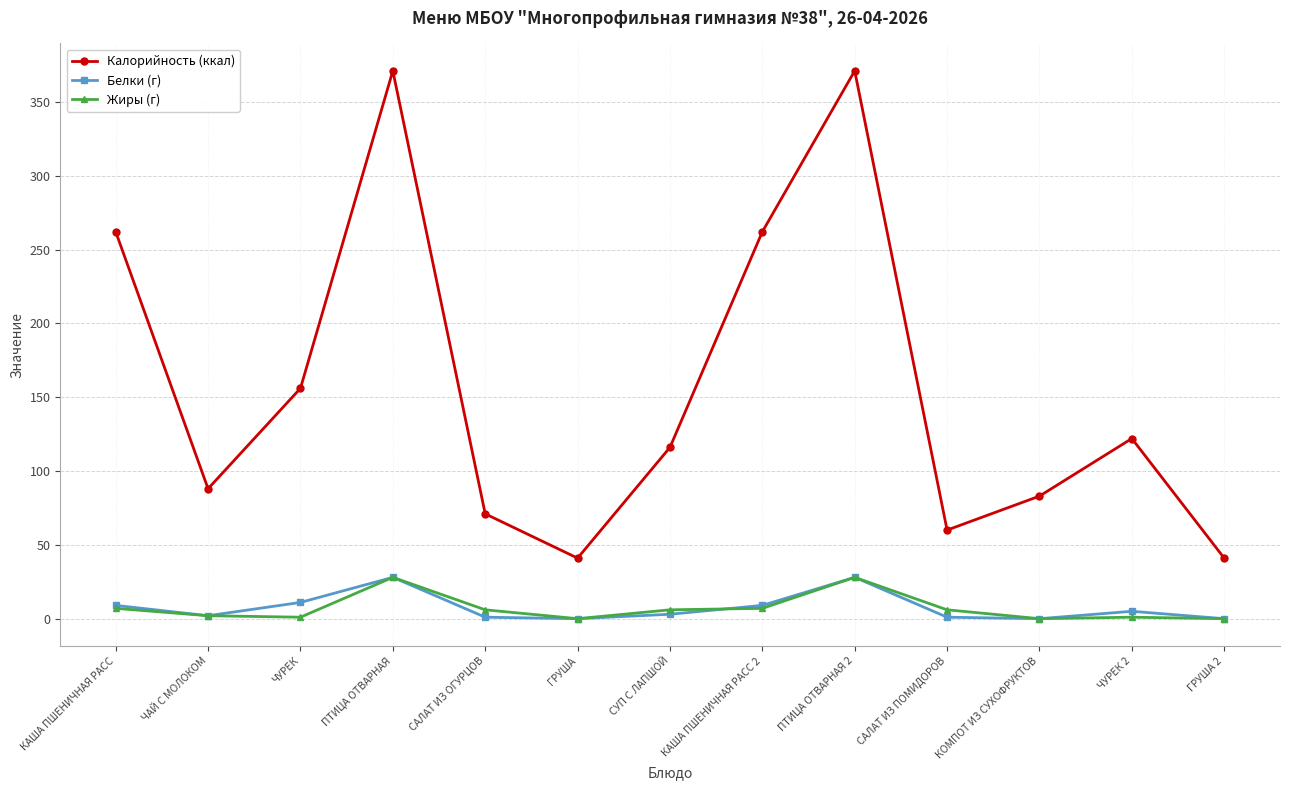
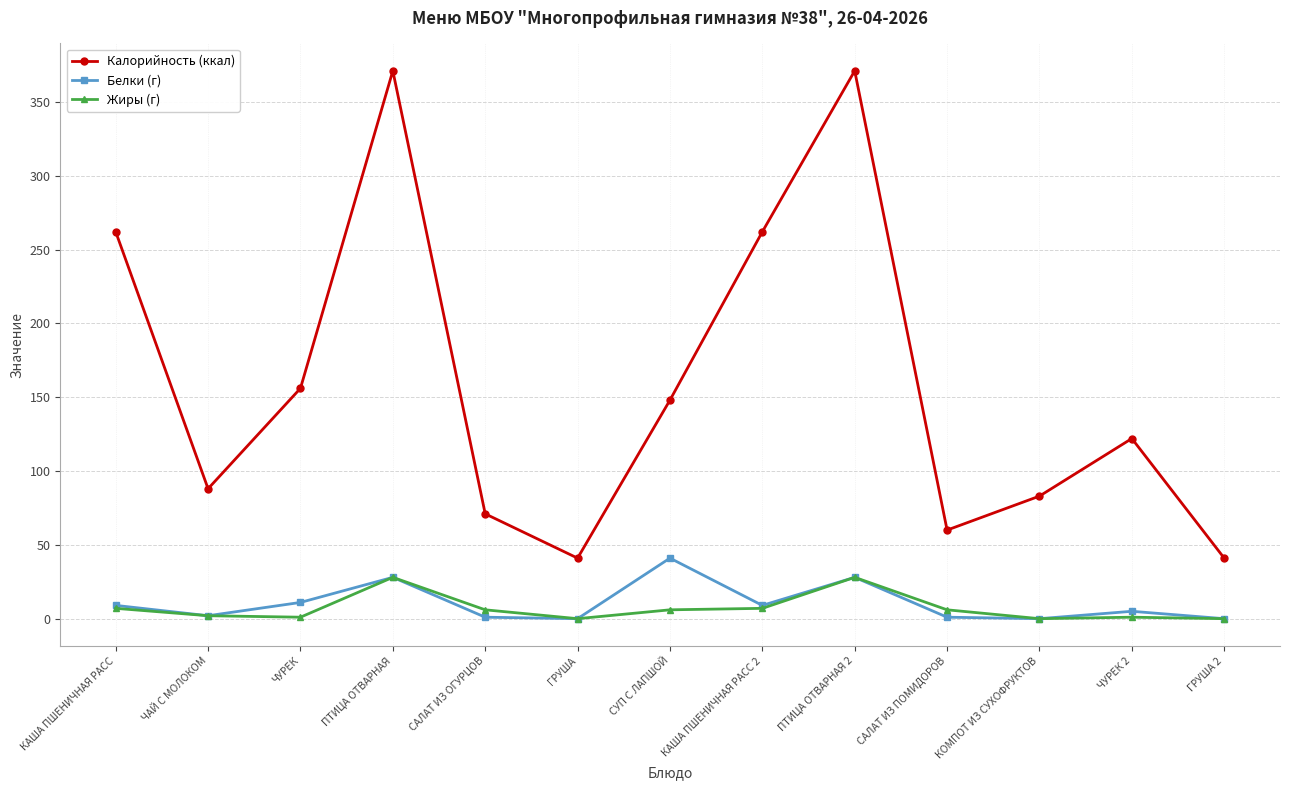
  {
    "Калорийность (ккал)": {
      "КАША ПШЕНИЧНАЯ РАСС": 262,
      "ЧАЙ С МОЛОКОМ": 88,
      "ЧУРЕК": 156,
      "ПТИЦА ОТВАРНАЯ": 371,
      "САЛАТ ИЗ ОГУРЦОВ": 71,
      "ГРУША": 41,
-     "СУП С ЛАПШОЙ": 116,
+     "СУП С ЛАПШОЙ": 148,
      "КАША ПШЕНИЧНАЯ РАСС 2": 262,
      "ПТИЦА ОТВАРНАЯ 2": 371,
      "САЛАТ ИЗ ПОМИДОРОВ": 60,
      "КОМПОТ ИЗ СУХОФРУКТОВ": 83,
      "ЧУРЕК 2": 122,
      "ГРУША 2": 41
    },
    "Белки (г)": {
      "КАША ПШЕНИЧНАЯ РАСС": 9,
      "ЧУРЕК": 11,
      "САЛАТ ИЗ ОГУРЦОВ": 1,
-     "СУП С ЛАПШОЙ": 3,
+     "СУП С ЛАПШОЙ": 41,
      "КАША ПШЕНИЧНАЯ РАСС 2": 9,
      "САЛАТ ИЗ ПОМИДОРОВ": 1,
      "ЧУРЕК 2": 5
    },
    "Жиры (г)": {
      "КАША ПШЕНИЧНАЯ РАСС": 7,
      "ЧУРЕК": 1,
      "САЛАТ ИЗ ОГУРЦОВ": 6,
      "СУП С ЛАПШОЙ": 6,
      "КАША ПШЕНИЧНАЯ РАСС 2": 7,
      "САЛАТ ИЗ ПОМИДОРОВ": 6,
      "ЧУРЕК 2": 1
    }
  }
